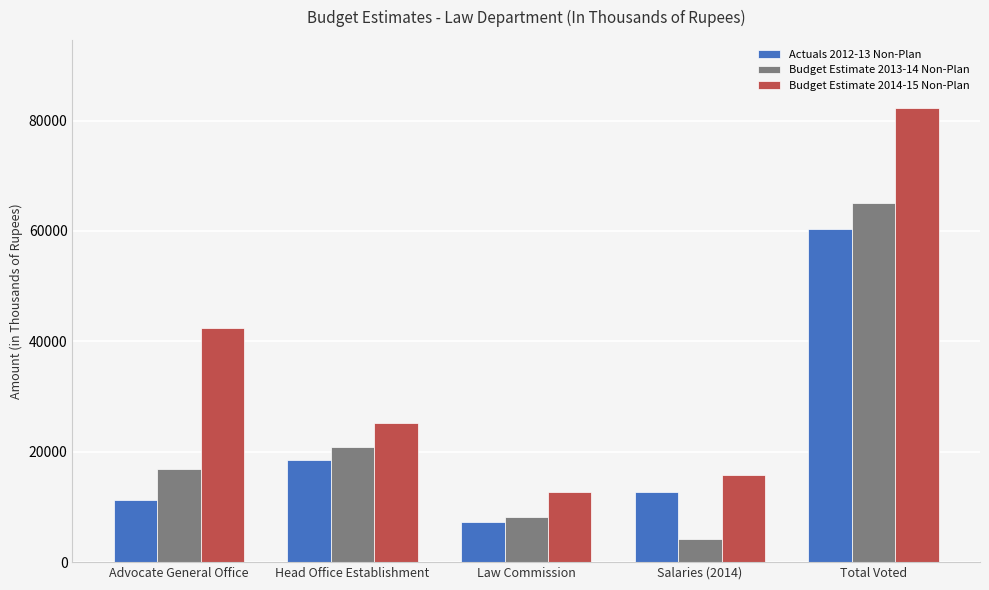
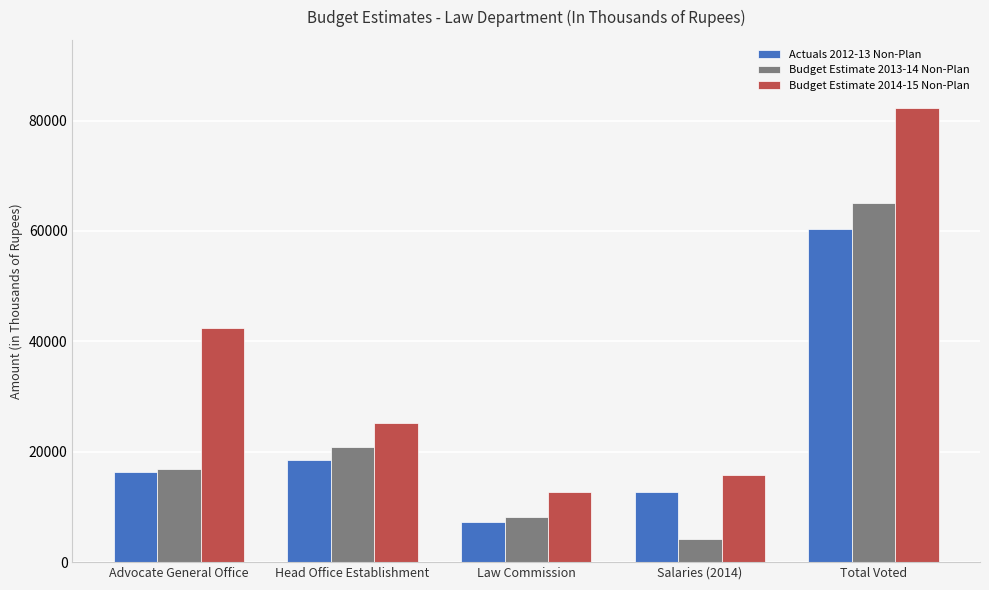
  {
    "Actuals 2012-13 Non-Plan": {
-     "Advocate General Office": 11000,
+     "Advocate General Office": 16000,
      "Head Office Establishment": 19000,
      "Law Commission": 7000,
      "Salaries (2014)": 13000,
      "Total Voted": 60000
    },
    "Budget Estimate 2013-14 Non-Plan": {
      "Advocate General Office": 17000,
      "Head Office Establishment": 21000,
      "Law Commission": 8000,
      "Salaries (2014)": 4000,
      "Total Voted": 65000
    },
    "Budget Estimate 2014-15 Non-Plan": {
      "Advocate General Office": 42000,
      "Head Office Establishment": 25000,
      "Law Commission": 13000,
      "Salaries (2014)": 16000,
      "Total Voted": 82000
    }
  }
